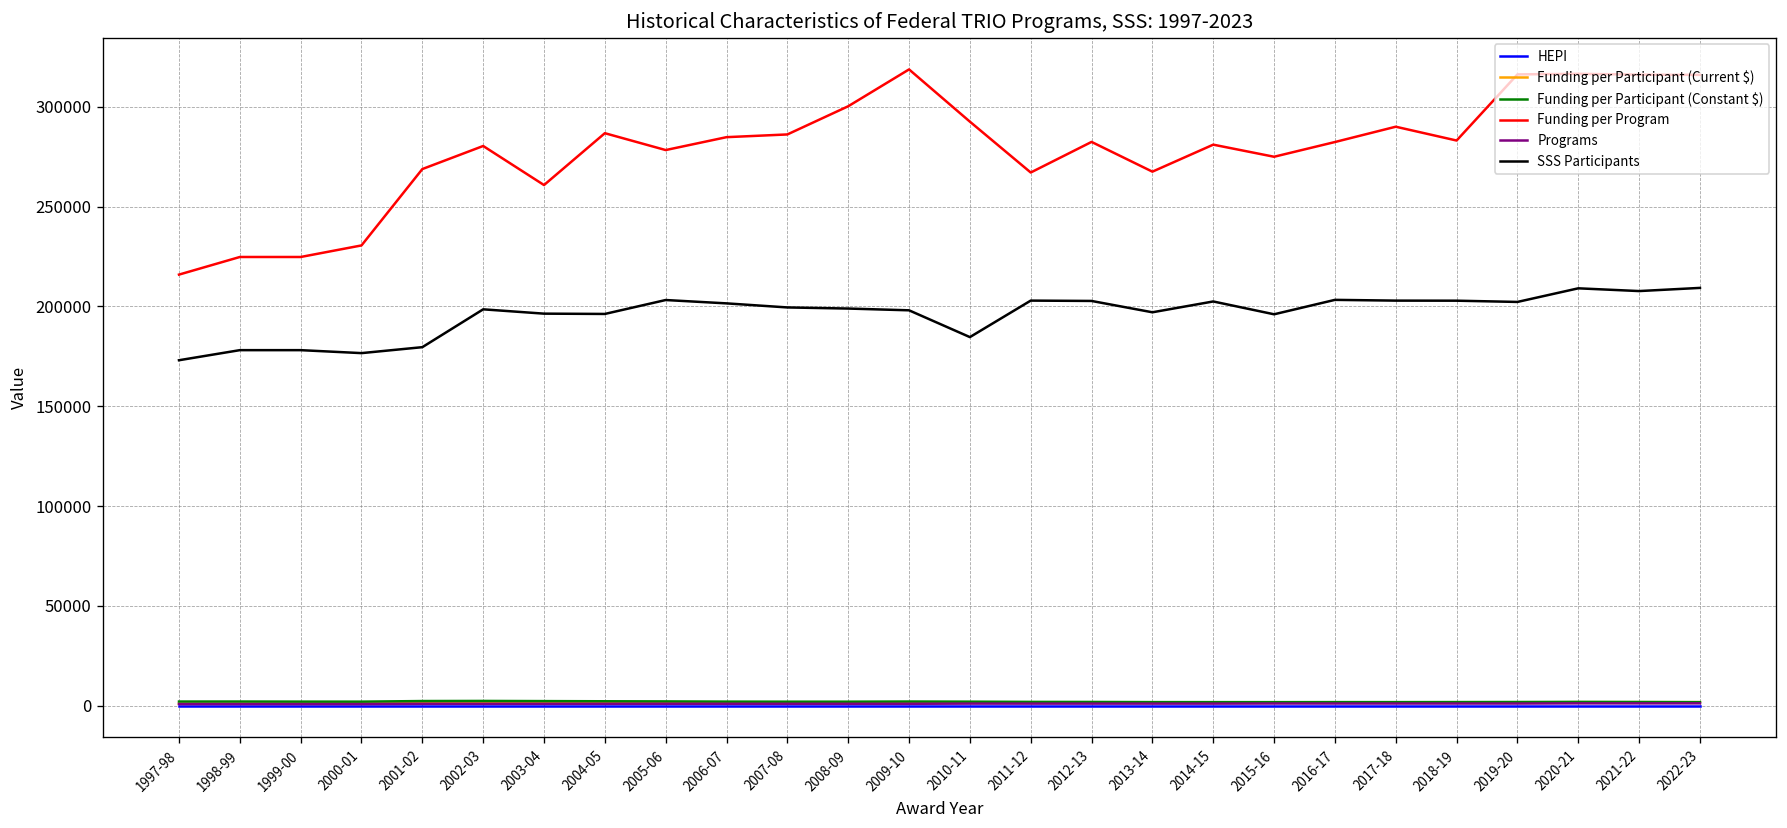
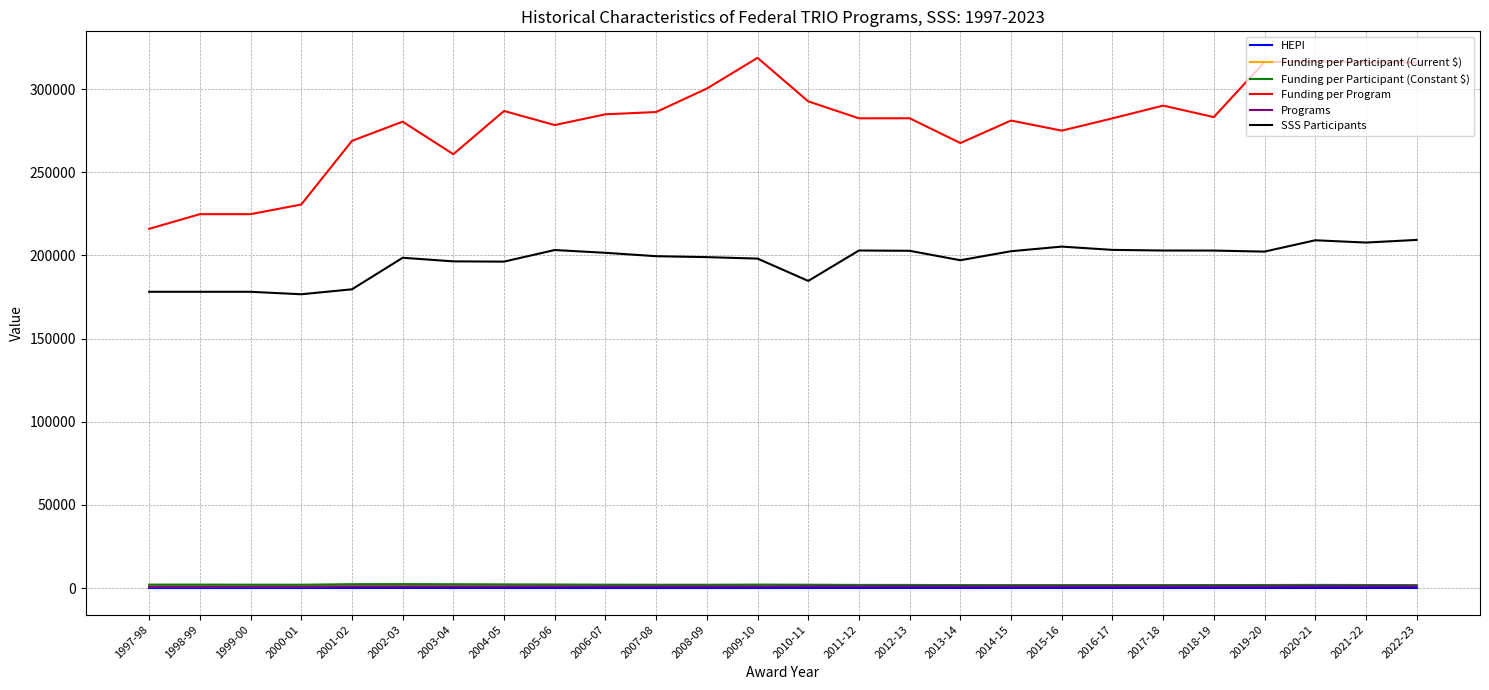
  {
    "Funding per Program": {
      "1997-98": 216000,
      "1998-99": 225000,
      "1999-00": 225000,
      "2000-01": 231000,
      "2001-02": 269000,
      "2002-03": 280000,
      "2003-04": 261000,
      "2004-05": 287000,
      "2005-06": 278000,
      "2006-07": 285000,
      "2007-08": 286000,
      "2008-09": 300000,
      "2009-10": 319000,
      "2010-11": 293000,
-     "2011-12": 267000,
+     "2011-12": 282000,
      "2012-13": 282000,
      "2013-14": 268000,
      "2014-15": 281000,
      "2015-16": 275000,
      "2016-17": 282000,
      "2017-18": 290000,
      "2018-19": 283000
    },
    "SSS Participants": {
-     "1997-98": 173000,
+     "1997-98": 178000,
      "1998-99": 178000,
      "1999-00": 178000,
      "2000-01": 177000,
      "2001-02": 180000,
      "2002-03": 199000,
      "2003-04": 196000,
      "2004-05": 196000,
      "2005-06": 203000,
      "2006-07": 202000,
      "2007-08": 199000,
      "2008-09": 199000,
      "2009-10": 198000,
      "2010-11": 185000,
      "2011-12": 203000,
      "2012-13": 203000,
      "2013-14": 197000,
      "2014-15": 202000,
-     "2015-16": 196000,
+     "2015-16": 205000,
      "2016-17": 203000,
      "2017-18": 203000,
      "2018-19": 203000,
      "2019-20": 202000,
      "2020-21": 209000,
      "2021-22": 208000,
      "2022-23": 209000
    }
  }
